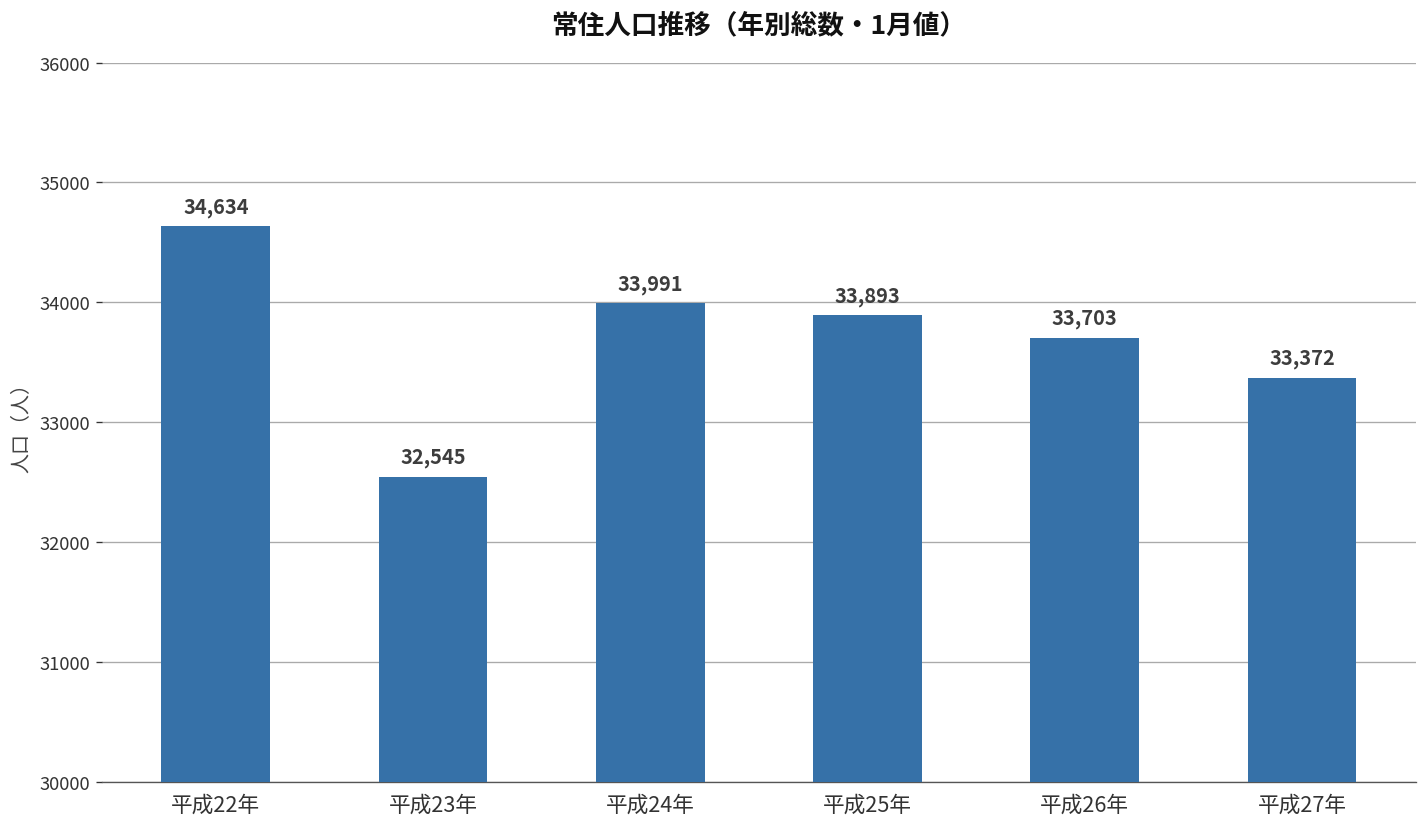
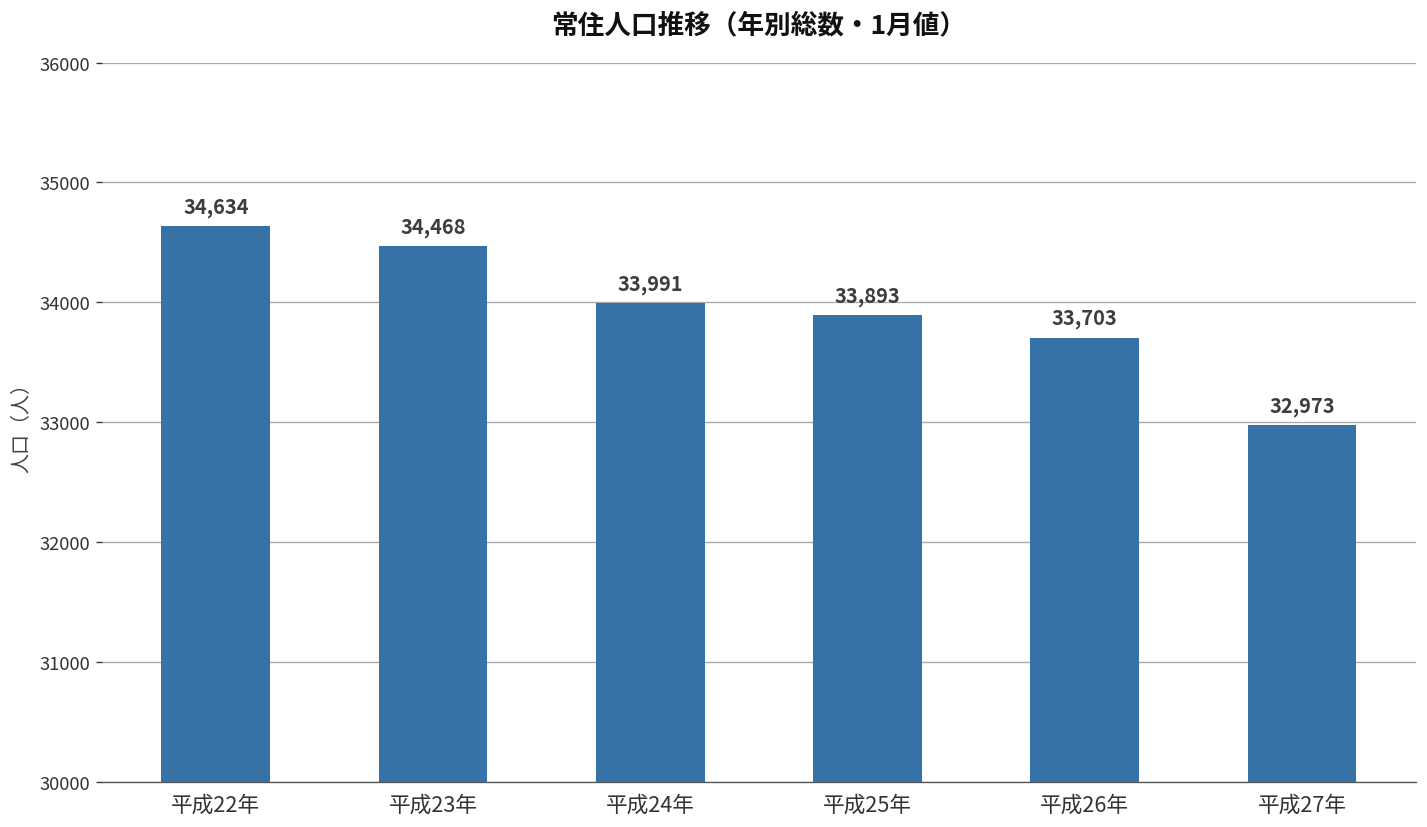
  {
    "平成22年": "34,634",
-   "平成23年": "32,545",
+   "平成23年": "34,468",
    "平成24年": "33,991",
    "平成25年": "33,893",
    "平成26年": "33,703",
-   "平成27年": "33,372"
+   "平成27年": "32,973"
  }
